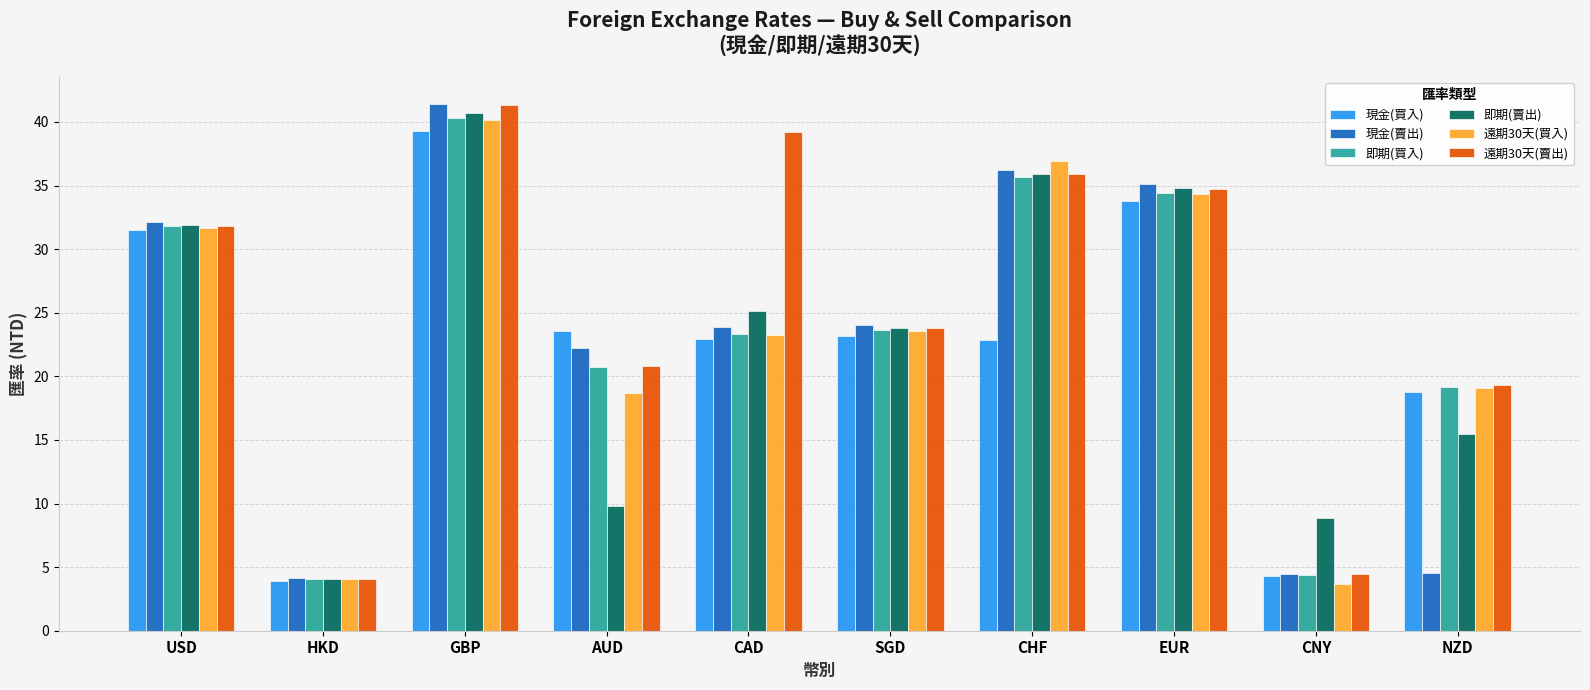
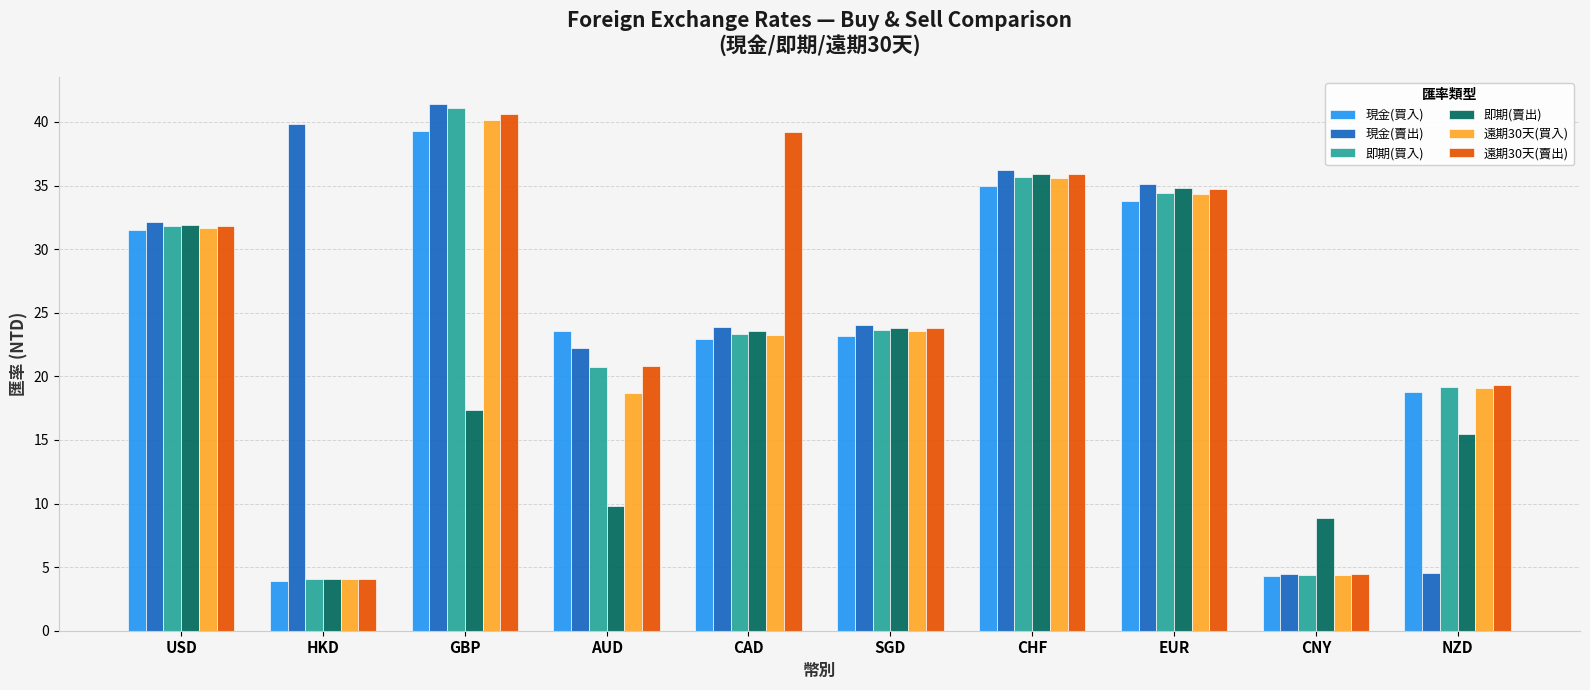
  {
    "現金(買入)": {
      "USD": 31.5,
      "HKD": 3.9,
      "GBP": 39.3,
      "AUD": 23.6,
      "CAD": 23.0,
      "SGD": 23.2,
-     "CHF": 22.9,
+     "CHF": 35.0,
      "EUR": 33.8,
      "CNY": 4.3,
      "NZD": 18.8
    },
    "現金(賣出)": {
      "USD": 32.1,
-     "HKD": 4.1,
+     "HKD": 39.9,
      "GBP": 41.4,
      "AUD": 22.3,
      "CAD": 23.9,
      "SGD": 24.1,
      "CHF": 36.2,
      "EUR": 35.1,
      "CNY": 4.5,
      "NZD": 4.6
    },
    "即期(買入)": {
      "USD": 31.8,
      "HKD": 4.0,
-     "GBP": 40.3,
+     "GBP": 41.1,
      "AUD": 20.7,
      "CAD": 23.4,
      "SGD": 23.6,
      "CHF": 35.7,
      "EUR": 34.4,
      "CNY": 4.4,
      "NZD": 19.2
    },
    "即期(賣出)": {
      "USD": 31.9,
      "HKD": 4.1,
-     "GBP": 40.7,
+     "GBP": 17.4,
      "AUD": 9.8,
-     "CAD": 25.1,
+     "CAD": 23.6,
      "SGD": 23.8,
      "CHF": 35.9,
      "EUR": 34.8,
      "CNY": 8.9,
      "NZD": 15.5
    },
    "遠期30天(買入)": {
      "USD": 31.7,
      "HKD": 4.0,
      "GBP": 40.2,
      "AUD": 18.7,
      "CAD": 23.3,
      "SGD": 23.6,
-     "CHF": 36.9,
+     "CHF": 35.6,
      "EUR": 34.3,
-     "CNY": 3.7,
+     "CNY": 4.4,
      "NZD": 19.1
    },
    "遠期30天(賣出)": {
      "USD": 31.8,
      "HKD": 4.1,
-     "GBP": 41.3,
+     "GBP": 40.6,
      "AUD": 20.8,
      "CAD": 39.2,
      "SGD": 23.8,
      "CHF": 35.9,
      "EUR": 34.8,
      "CNY": 4.4,
      "NZD": 19.3
    }
  }
